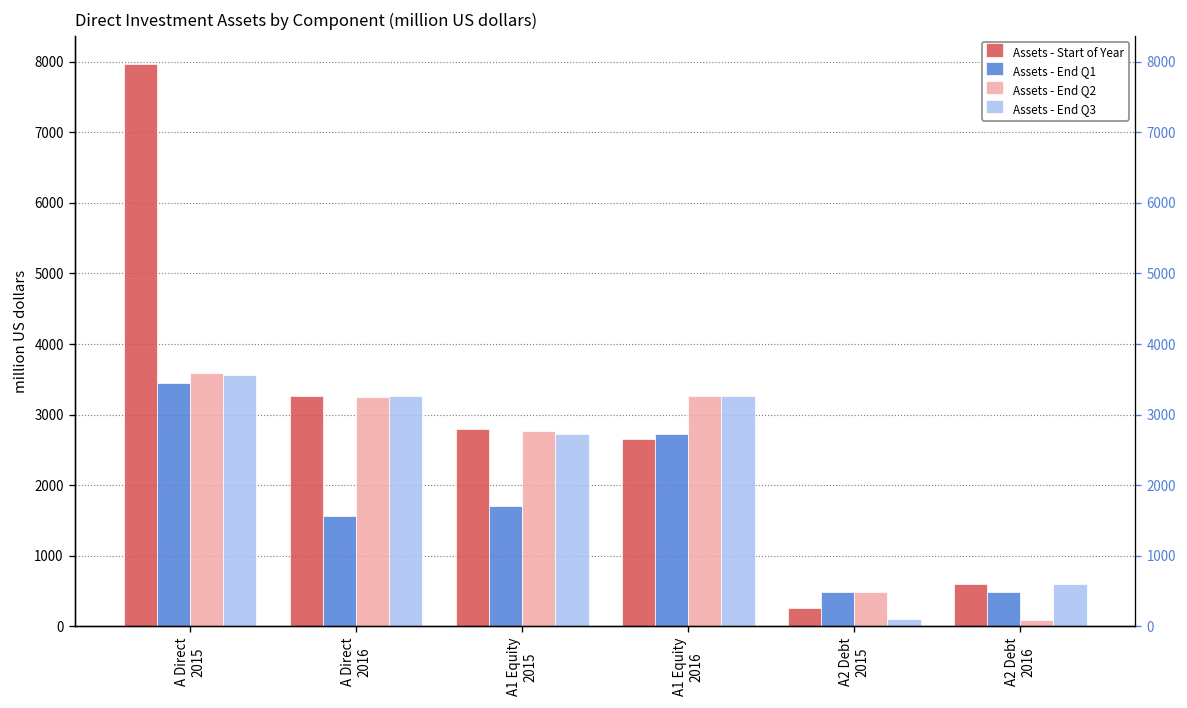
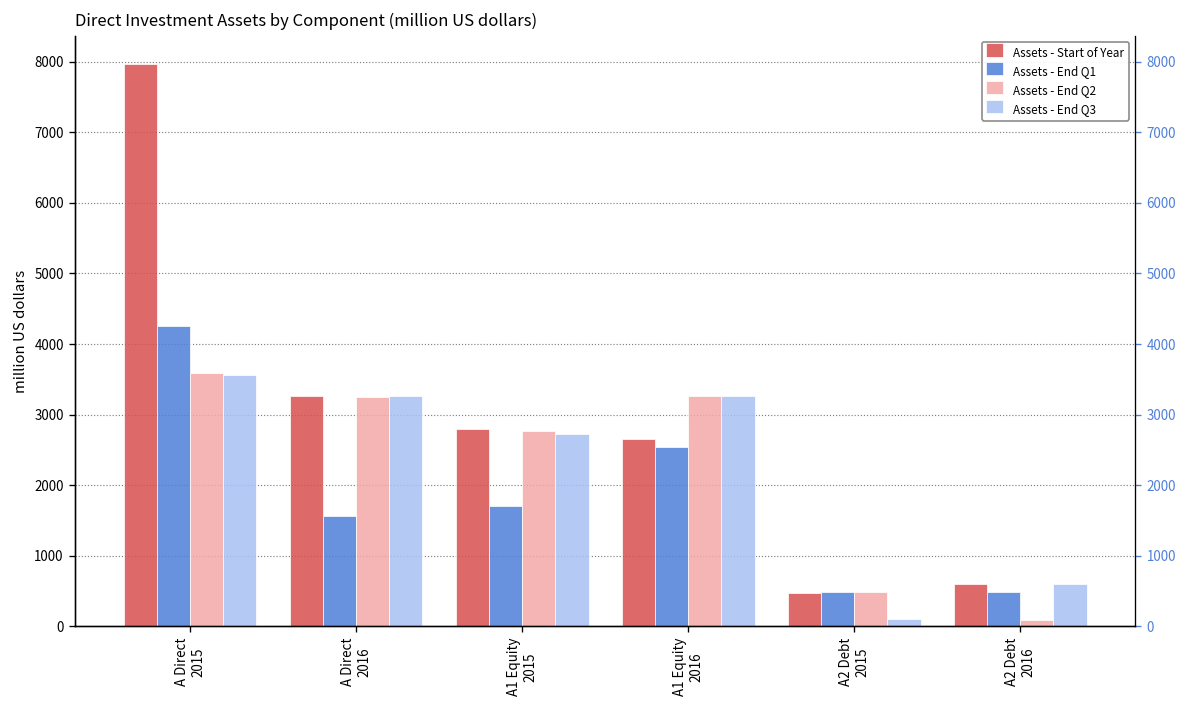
  {
    "Assets - Start of Year": {
      "A Direct 2015": 8000,
      "A Direct 2016": 3300,
      "A1 Equity 2015": 2800,
      "A1 Equity 2016": 2700,
-     "A2 Debt 2015": 300,
+     "A2 Debt 2015": 500,
      "A2 Debt 2016": 600
    },
    "Assets - End Q1": {
-     "A Direct 2015": 3500,
+     "A Direct 2015": 4300,
      "A Direct 2016": 1600,
      "A1 Equity 2015": 1700,
-     "A1 Equity 2016": 2700,
+     "A1 Equity 2016": 2500,
      "A2 Debt 2015": 500,
      "A2 Debt 2016": 500
    },
    "Assets - End Q2": {
      "A Direct 2015": 3600,
      "A Direct 2016": 3200,
      "A1 Equity 2015": 2800,
      "A1 Equity 2016": 3300,
      "A2 Debt 2015": 500,
      "A2 Debt 2016": 100
    },
    "Assets - End Q3": {
      "A Direct 2015": 3600,
      "A Direct 2016": 3300,
      "A1 Equity 2015": 2700,
      "A1 Equity 2016": 3300,
      "A2 Debt 2015": 100,
      "A2 Debt 2016": 600
    }
  }
